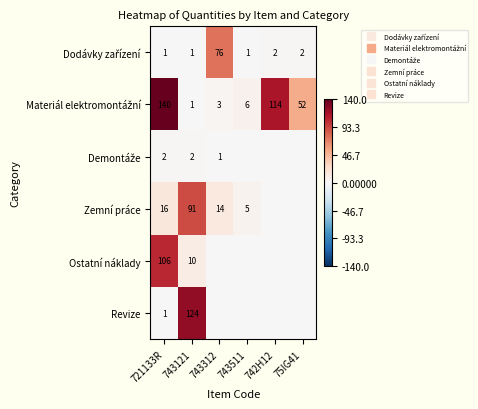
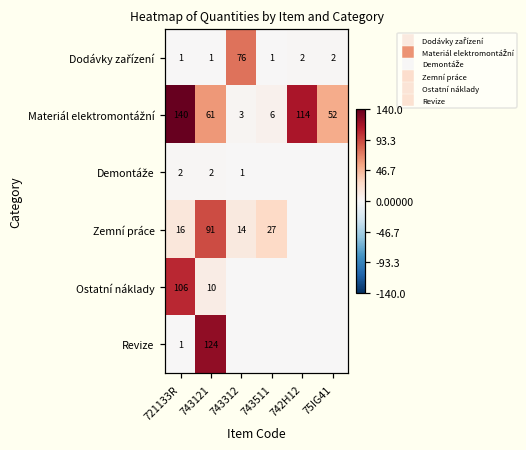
  {
    "Materiál elektromontážní": {
-     "743121": 1
+     "743121": 61
    },
    "Zemní práce": {
-     "743511": 5
+     "743511": 27
    }
  }
